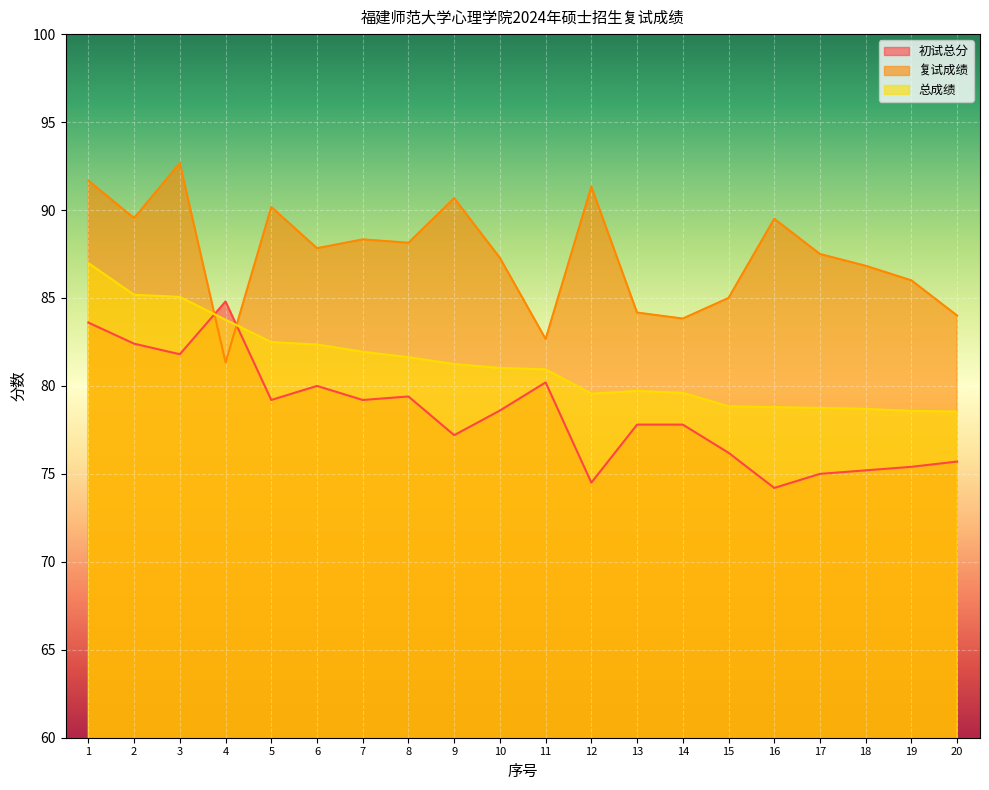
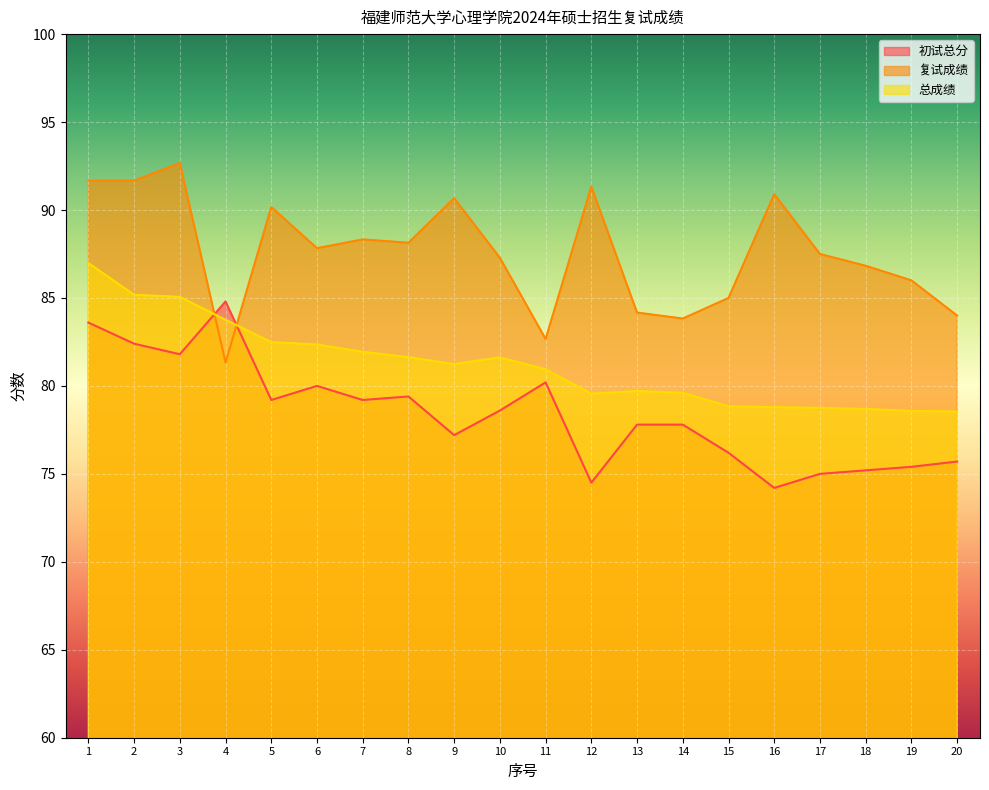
  {
    "初试总分": {
      "1": 83.6,
      "2": 82.4,
      "3": 81.8,
      "4": 84.8,
      "5": 79.2,
      "6": 80.0,
      "7": 79.2,
      "8": 79.4,
      "9": 77.2,
      "10": 78.6,
      "11": 80.2,
      "12": 74.5,
      "13": 77.8,
      "14": 77.8,
      "15": 76.2,
      "16": 74.2,
      "17": 75.0,
      "18": 75.2,
      "19": 75.4,
      "20": 75.7
    },
    "复试成绩": {
      "1": 91.7,
-     "2": 89.5,
+     "2": 91.7,
      "3": 92.7,
      "4": 81.3,
      "5": 90.2,
      "6": 87.8,
      "7": 88.3,
      "8": 88.1,
      "9": 90.7,
      "10": 87.3,
      "11": 82.7,
      "12": 91.3,
      "13": 84.2,
      "14": 83.8,
      "15": 85.0,
-     "16": 89.5,
+     "16": 90.9,
      "17": 87.5,
      "18": 86.8,
      "19": 86.0,
      "20": 84.0
    },
    "总成绩": {
      "1": 87.0,
      "2": 85.2,
      "3": 85.1,
      "4": 83.8,
      "5": 82.5,
      "6": 82.4,
      "7": 81.9,
      "8": 81.6,
      "9": 81.2,
-     "10": 81.0,
+     "10": 81.6,
      "11": 80.9,
      "12": 79.6,
      "13": 79.7,
      "14": 79.6,
      "15": 78.8,
      "16": 78.8,
      "17": 78.8,
      "18": 78.7,
      "19": 78.6,
      "20": 78.5
    }
  }
